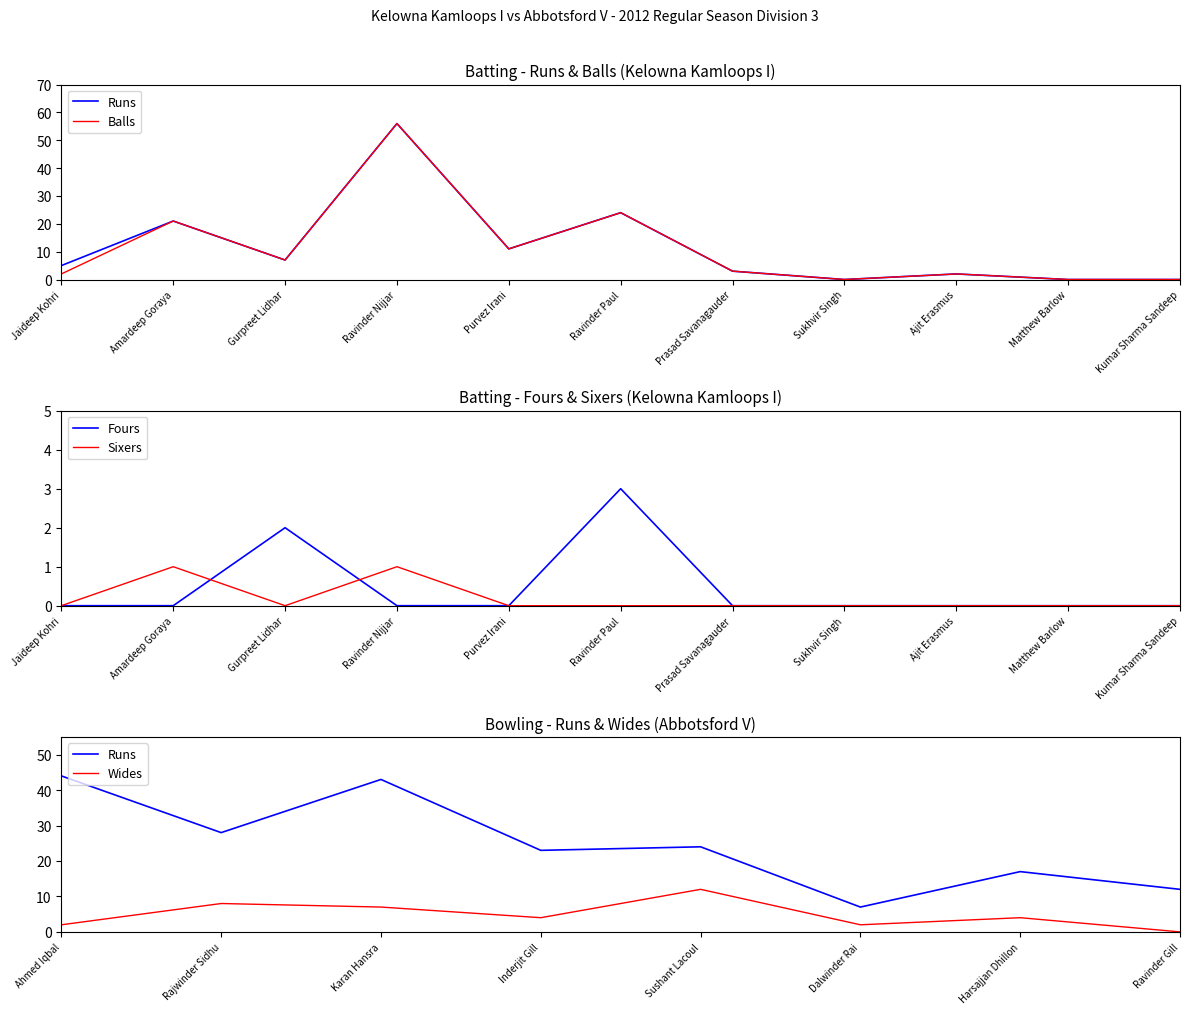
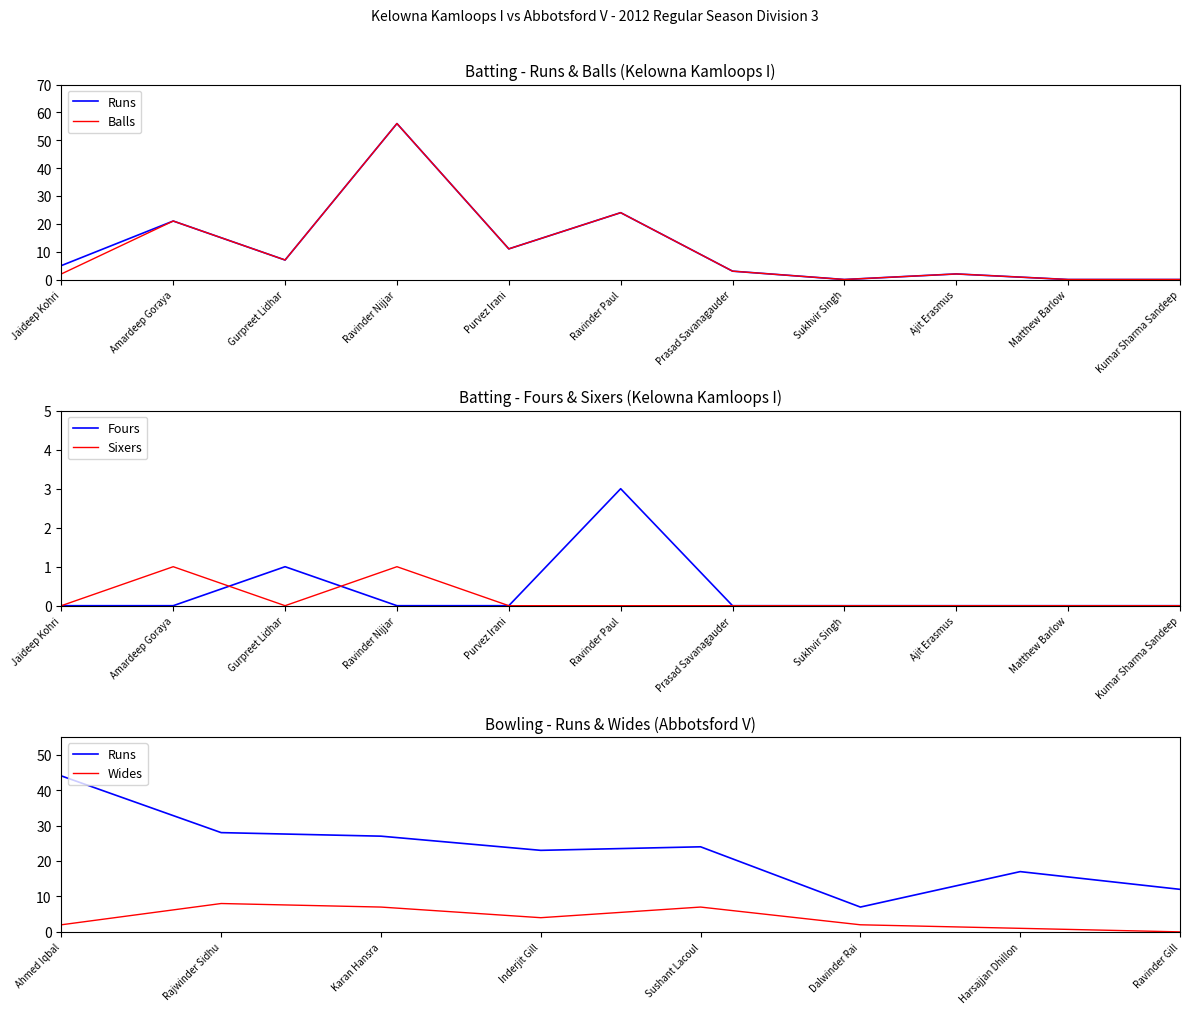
  {
    "Batting - Runs & Balls (Kelowna Kamloops I)": {
      "Runs": {
        "Jaideep Kohri": 5
      },
      "Balls": {
        "Jaideep Kohri": 2
      }
    },
    "Batting - Fours & Sixers (Kelowna Kamloops I)": {
      "Fours": {
        "Amardeep Goraya": 0,
-       "Gurpreet Lidhar": 2,
+       "Gurpreet Lidhar": 1,
        "Ravinder Nijjar": 0,
        "Ravinder Paul": 3
      },
      "Sixers": {
        "Amardeep Goraya": 1,
        "Gurpreet Lidhar": 0,
        "Ravinder Nijjar": 1,
        "Ravinder Paul": 0
      }
    },
    "Bowling - Runs & Wides (Abbotsford V)": {
      "Runs": {
        "Ahmed Iqbal": 44,
        "Rajwinder Sidhu": 28,
-       "Karan Hansra": 43,
+       "Karan Hansra": 27,
        "Inderjit Gill": 23,
        "Sushant Lacoul": 24,
        "Dalwinder Rai": 7,
        "Harsajjan Dhillon": 17,
        "Ravinder Gill": 12
      },
      "Wides": {
        "Ahmed Iqbal": 2,
        "Rajwinder Sidhu": 8,
        "Karan Hansra": 7,
        "Inderjit Gill": 4,
-       "Sushant Lacoul": 12,
+       "Sushant Lacoul": 7,
        "Dalwinder Rai": 2,
-       "Harsajjan Dhillon": 4,
+       "Harsajjan Dhillon": 1,
        "Ravinder Gill": 0
      }
    }
  }
